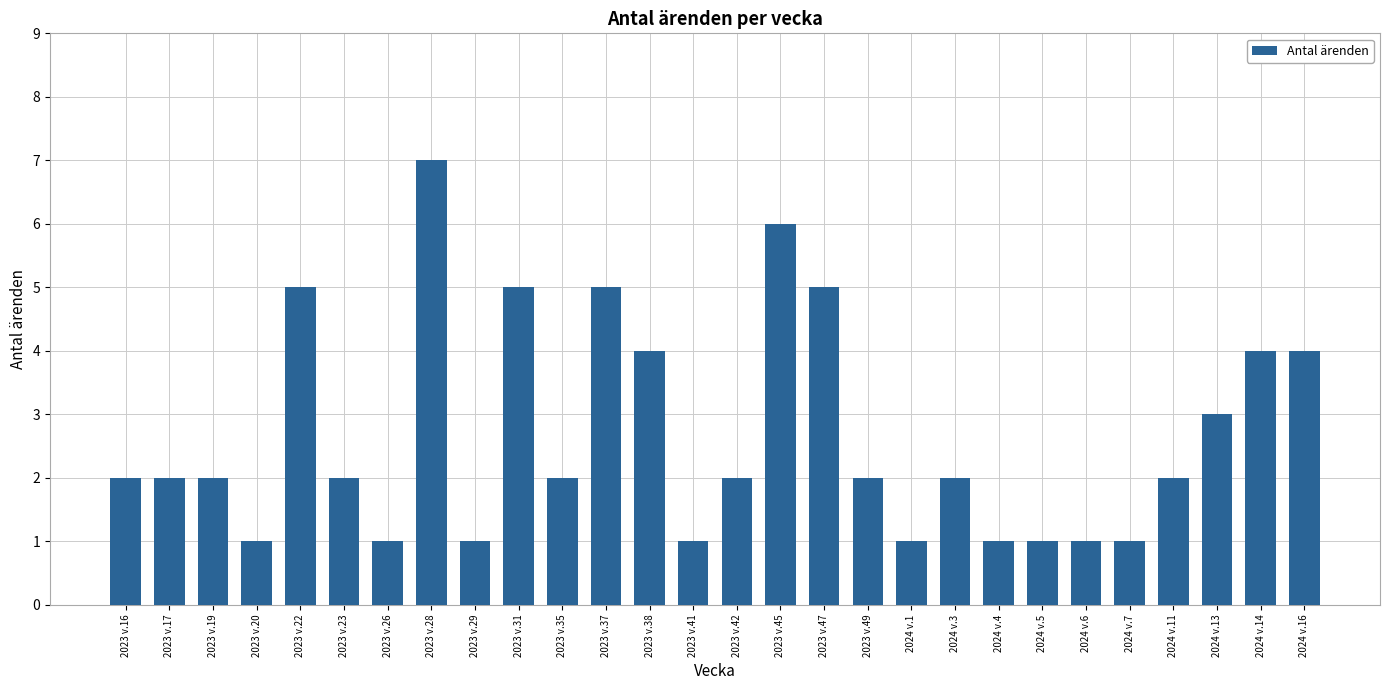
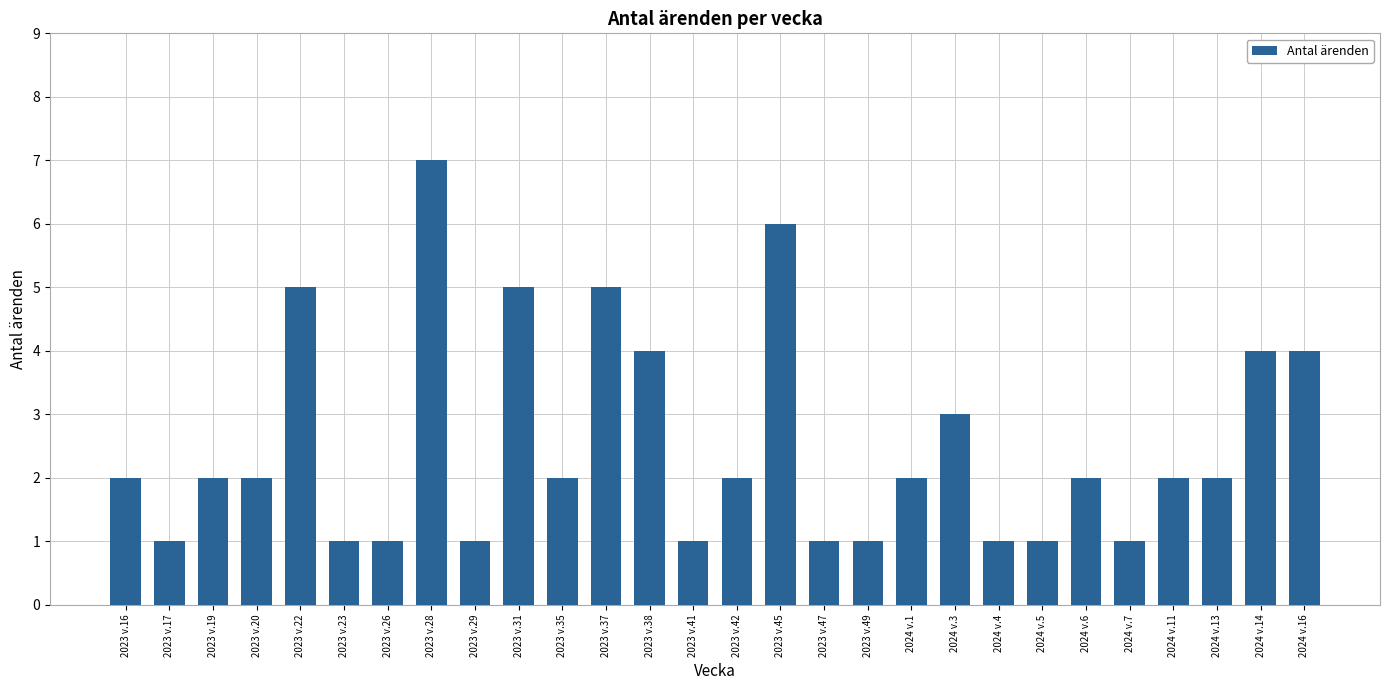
  {
    "2023 v.16": 2,
-   "2023 v.17": 2,
+   "2023 v.17": 1,
    "2023 v.19": 2,
-   "2023 v.20": 1,
+   "2023 v.20": 2,
    "2023 v.22": 5,
-   "2023 v.23": 2,
+   "2023 v.23": 1,
    "2023 v.26": 1,
    "2023 v.28": 7,
    "2023 v.29": 1,
    "2023 v.31": 5,
    "2023 v.35": 2,
    "2023 v.37": 5,
    "2023 v.38": 4,
    "2023 v.41": 1,
    "2023 v.42": 2,
    "2023 v.45": 6,
-   "2023 v.47": 5,
-   "2023 v.49": 2,
-   "2024 v.1": 1,
-   "2024 v.3": 2,
+   "2023 v.47": 1,
+   "2023 v.49": 1,
+   "2024 v.1": 2,
+   "2024 v.3": 3,
    "2024 v.4": 1,
    "2024 v.5": 1,
-   "2024 v.6": 1,
+   "2024 v.6": 2,
    "2024 v.7": 1,
    "2024 v.11": 2,
-   "2024 v.13": 3,
+   "2024 v.13": 2,
    "2024 v.14": 4,
    "2024 v.16": 4
  }
